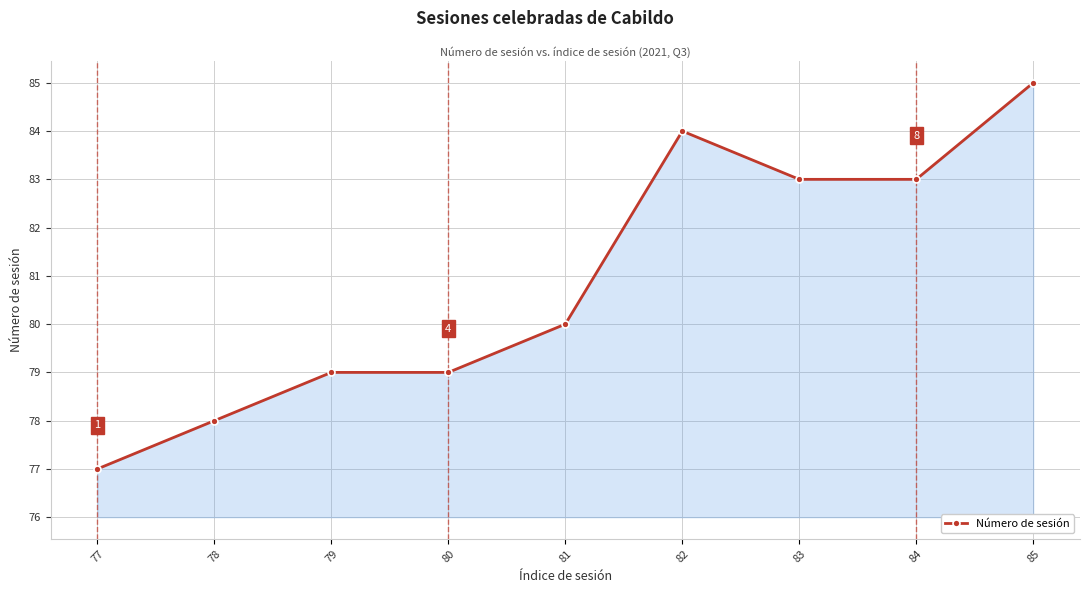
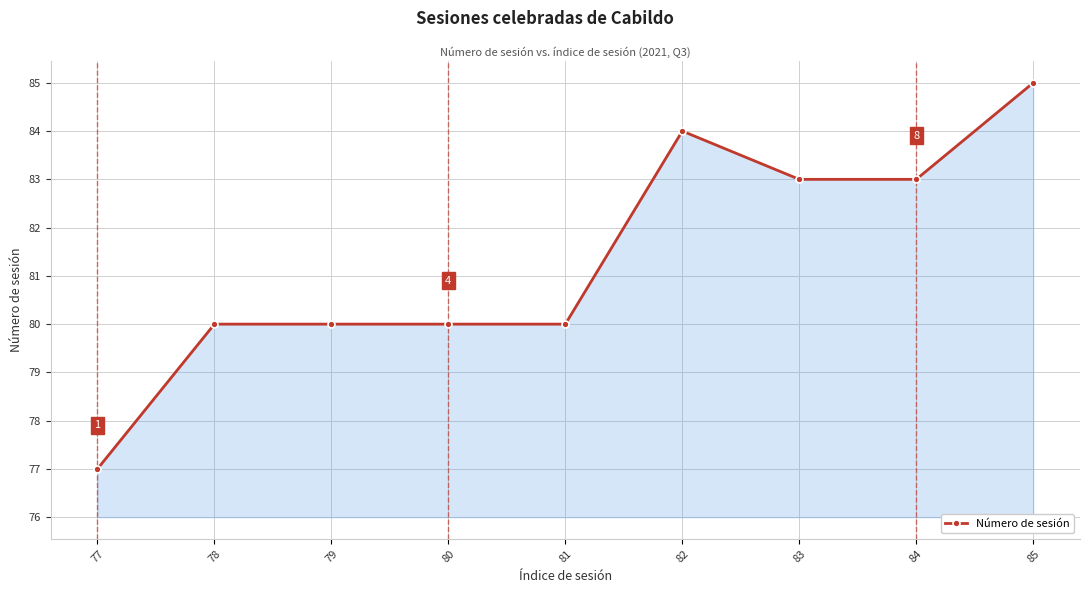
  {
    "77": 77,
-   "78": 78,
-   "79": 79,
-   "80": 79,
+   "78": 80,
+   "79": 80,
+   "80": 80,
    "81": 80,
    "82": 84,
    "83": 83,
    "84": 83,
    "85": 85
  }
